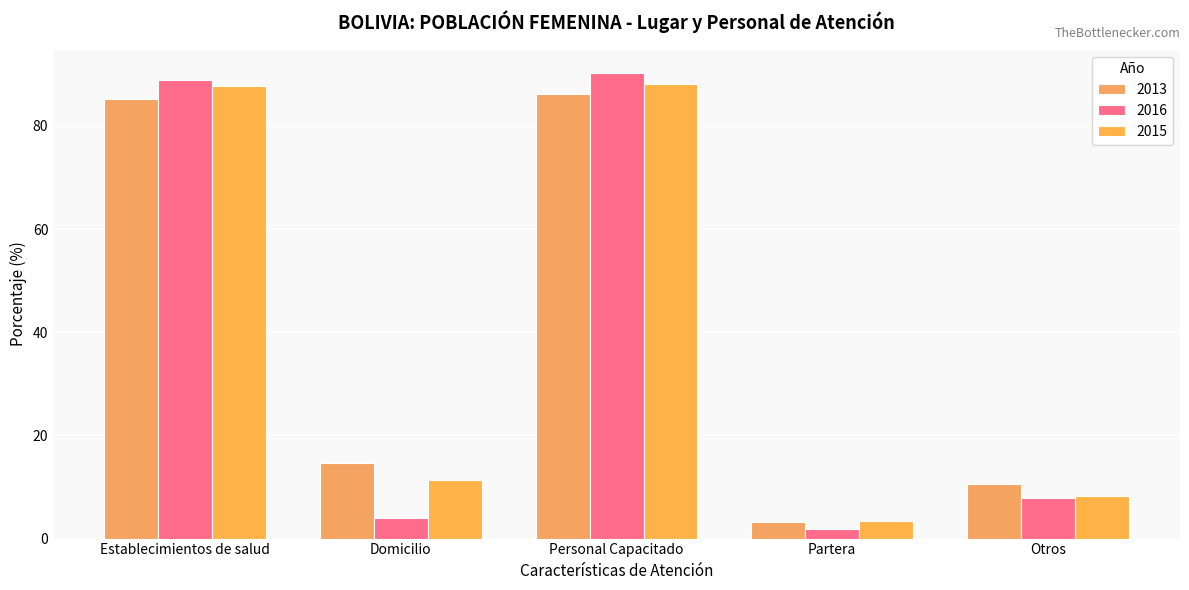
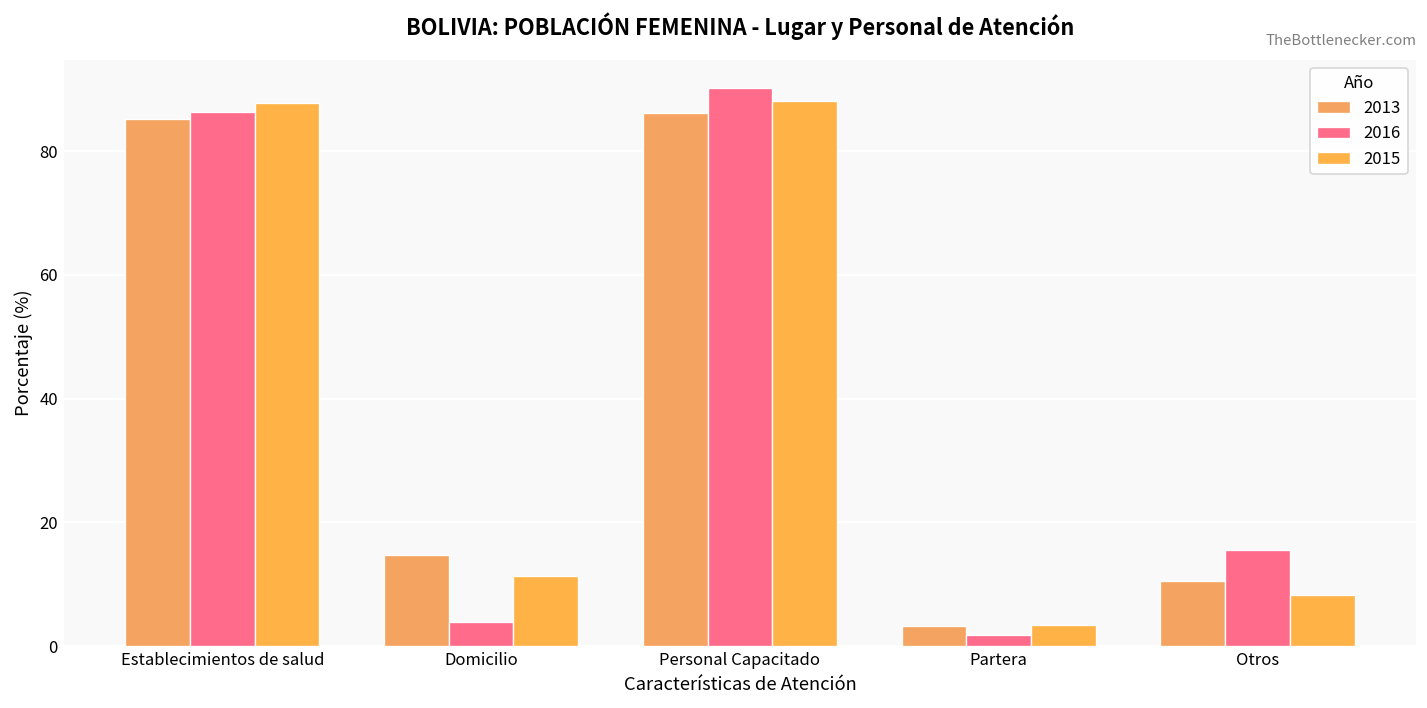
  {
    "2016": {
-     "Establecimientos de salud": 89,
+     "Establecimientos de salud": 86,
      "Domicilio": 4,
      "Personal Capacitado": 90,
      "Partera": 2,
-     "Otros": 8
+     "Otros": 16
    }
  }
